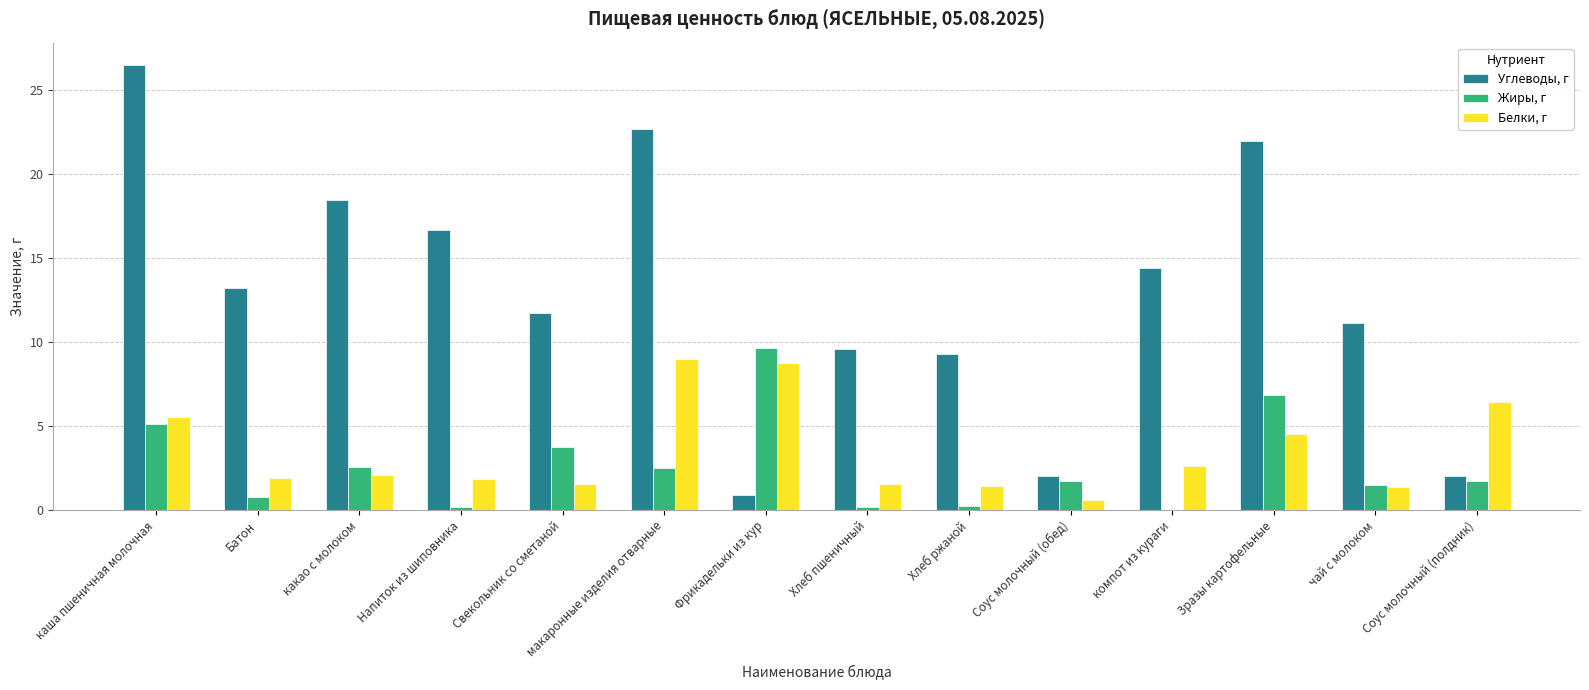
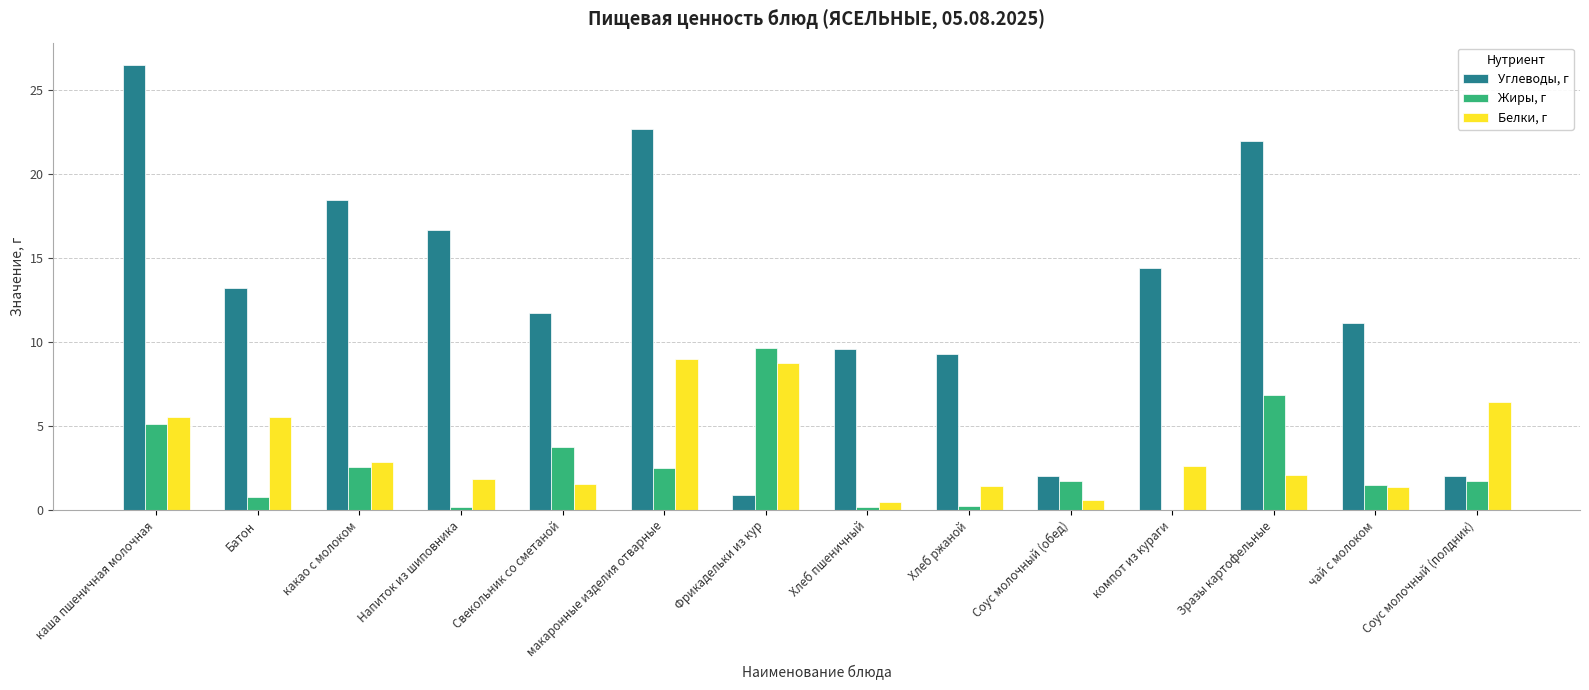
  {
    "Белки, г": {
      "каша пшеничная молочная": 5.5,
-     "Батон": 1.9,
-     "какао с молоком": 2.1,
+     "Батон": 5.5,
+     "какао с молоком": 2.9,
      "Напиток из шиповника": 1.9,
      "Свекольник со сметаной": 1.5,
      "макаронные изделия отварные": 9.0,
      "Фрикадельки из кур": 8.8,
-     "Хлеб пшеничный": 1.5,
+     "Хлеб пшеничный": 0.4,
      "Хлеб ржаной": 1.4,
      "Соус молочный (обед)": 0.6,
      "компот из кураги": 2.6,
-     "Зразы картофельные": 4.6,
+     "Зразы картофельные": 2.1,
      "чай с молоком": 1.4,
      "Соус молочный (полдник)": 6.4
    }
  }
